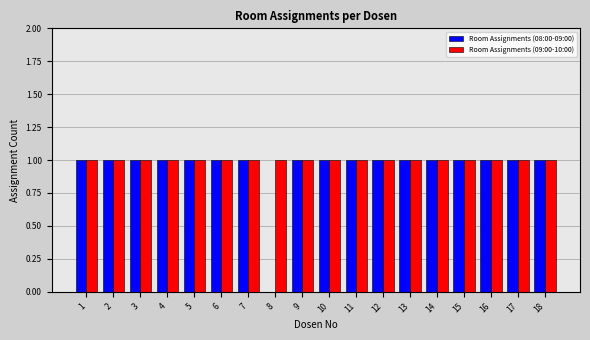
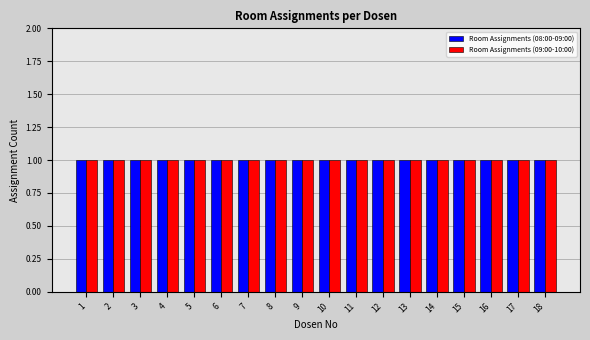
  {
    "Room Assignments (08:00-09:00)": {
      "1": 1,
      "2": 1,
      "3": 1,
      "4": 1,
      "5": 1,
      "6": 1,
      "7": 1,
-     "8": 0,
+     "8": 1,
      "9": 1,
      "10": 1,
      "11": 1,
      "12": 1,
      "13": 1,
      "14": 1,
      "15": 1,
      "16": 1,
      "17": 1,
      "18": 1
    },
    "Room Assignments (09:00-10:00)": {
      "1": 1,
      "2": 1,
      "3": 1,
      "4": 1,
      "5": 1,
      "6": 1,
      "7": 1,
      "8": 1,
      "9": 1,
      "10": 1,
      "11": 1,
      "12": 1,
      "13": 1,
      "14": 1,
      "15": 1,
      "16": 1,
      "17": 1,
      "18": 1
    }
  }
